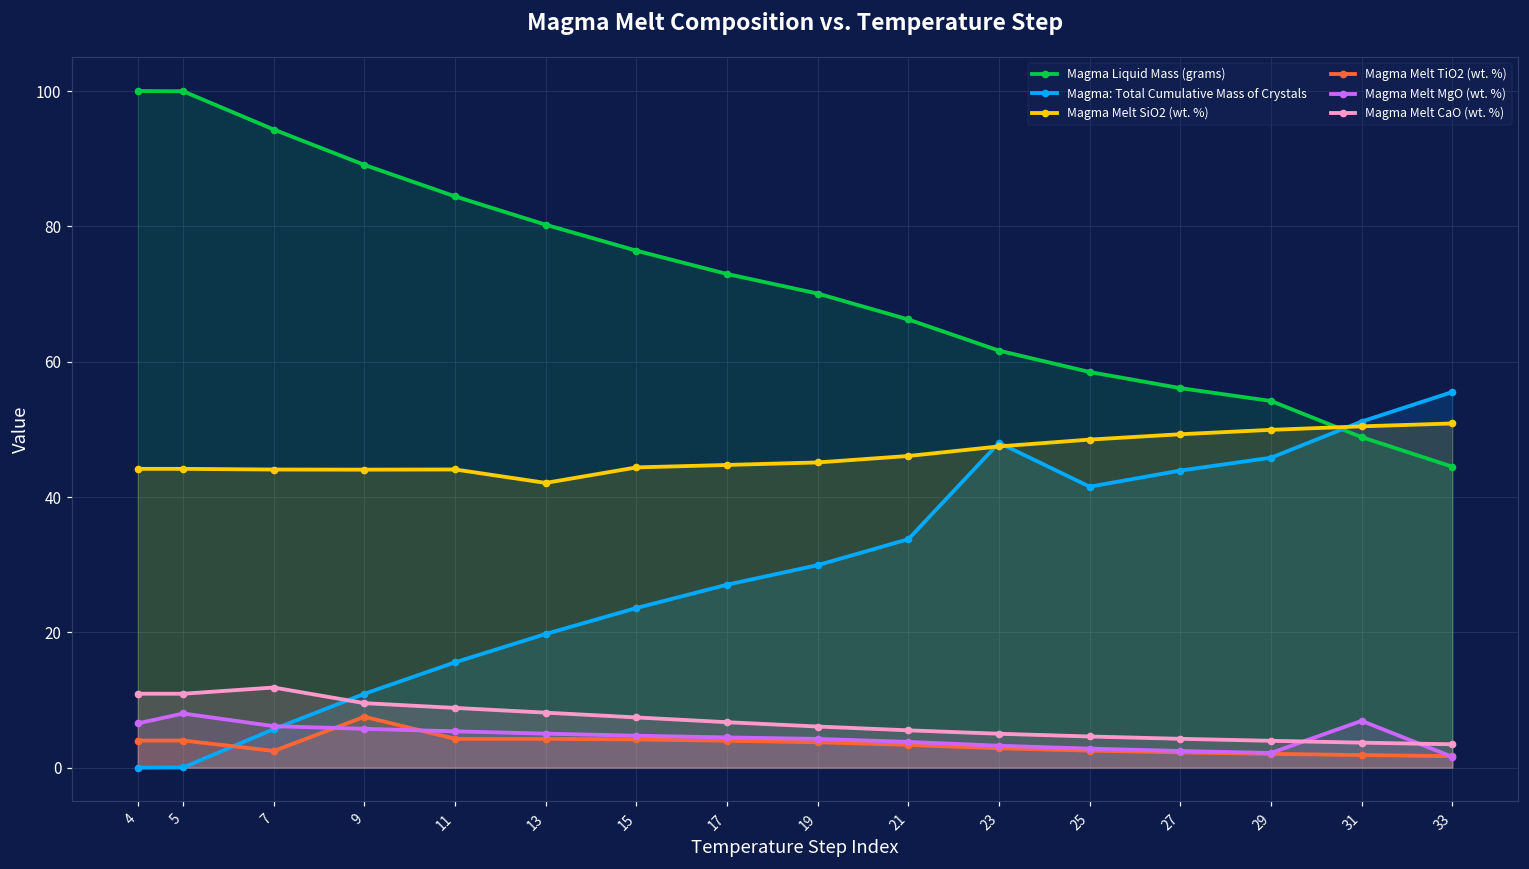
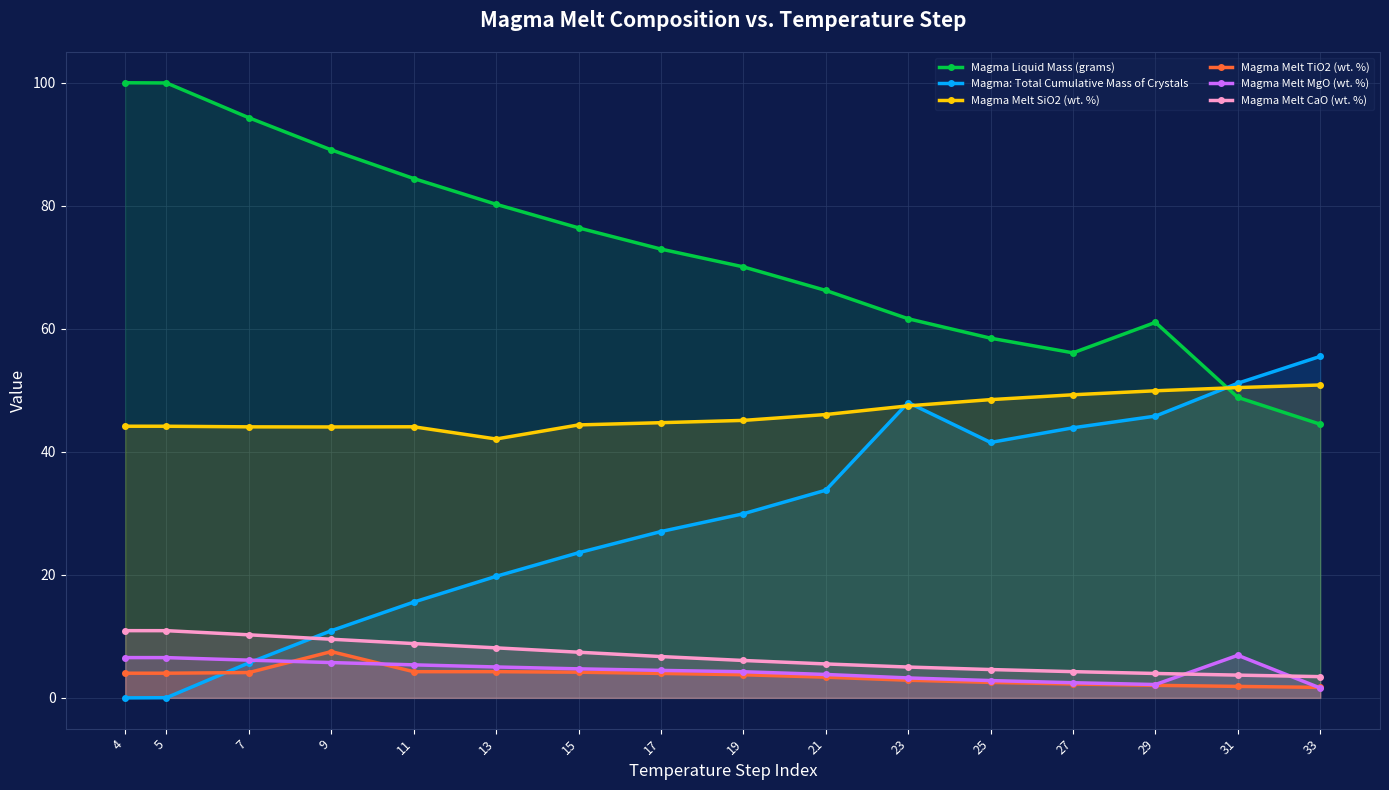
  {
    "Magma Liquid Mass (grams)": {
      "4": 100,
      "5": 100,
      "7": 94,
      "9": 89,
      "11": 84,
      "13": 80,
      "15": 76,
      "17": 73,
      "19": 70,
      "21": 66,
      "23": 62,
      "25": 58,
      "27": 56,
-     "29": 54,
+     "29": 61,
      "31": 49,
      "33": 44
    },
    "Magma: Total Cumulative Mass of Crystals": {
      "4": 0,
      "5": 0,
      "7": 6,
      "9": 11,
      "11": 16,
      "13": 20,
      "15": 24,
      "17": 27,
      "19": 30,
      "21": 34,
      "23": 48,
      "25": 42,
      "27": 44,
      "29": 46,
      "31": 51,
      "33": 56
    },
    "Magma Melt SiO2 (wt. %)": {
      "4": 44,
      "5": 44,
      "7": 44,
      "9": 44,
      "11": 44,
      "13": 42,
      "15": 44,
      "17": 45,
      "19": 45,
      "21": 46,
      "23": 47,
      "25": 48,
      "27": 49,
      "29": 50,
      "31": 50,
      "33": 51
    },
    "Magma Melt TiO2 (wt. %)": {
      "4": 4,
      "5": 4,
-     "7": 2,
+     "7": 4,
      "9": 8,
      "11": 4,
      "13": 4,
      "15": 4,
      "17": 4,
      "19": 4,
      "21": 3,
      "31": 2
    },
    "Magma Melt MgO (wt. %)": {
      "4": 7,
-     "5": 8,
+     "5": 7,
      "7": 6,
      "9": 6,
      "11": 5,
      "13": 5,
      "15": 5,
      "17": 4,
      "19": 4,
      "21": 4,
      "31": 7
    },
    "Magma Melt CaO (wt. %)": {
      "4": 11,
      "5": 11,
-     "7": 12,
+     "7": 10,
      "9": 10,
      "11": 9,
      "13": 8,
      "15": 7,
      "17": 7,
      "19": 6,
      "21": 6,
      "23": 5,
      "25": 5,
      "27": 4,
      "29": 4,
      "31": 4,
      "33": 3
    }
  }
